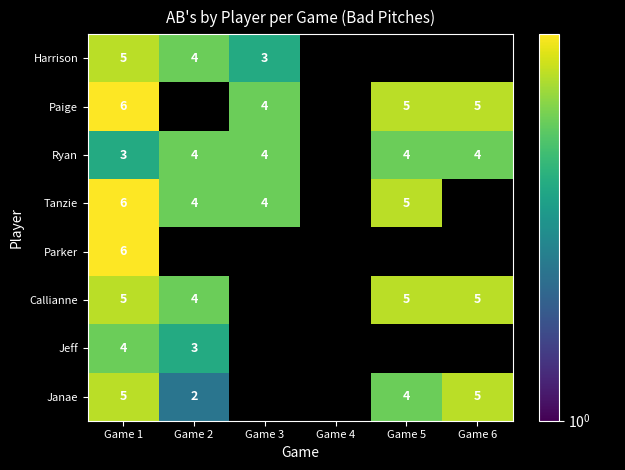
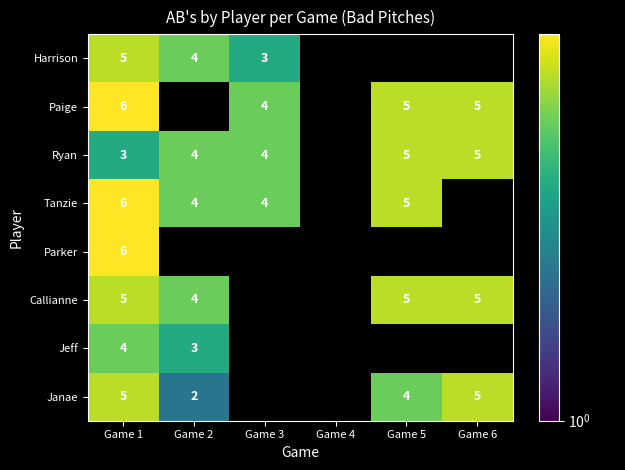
  {
    "Harrison": {
      "Game 1": 5,
      "Game 2": 4,
      "Game 3": 3
    },
    "Paige": {
      "Game 1": 6,
      "Game 3": 4,
      "Game 5": 5,
      "Game 6": 5
    },
    "Ryan": {
      "Game 1": 3,
      "Game 2": 4,
      "Game 3": 4,
-     "Game 5": 4,
-     "Game 6": 4
+     "Game 5": 5,
+     "Game 6": 5
    },
    "Tanzie": {
      "Game 1": 6,
      "Game 2": 4,
      "Game 3": 4,
      "Game 5": 5
    },
    "Parker": {
      "Game 1": 6
    },
    "Callianne": {
      "Game 1": 5,
      "Game 2": 4,
      "Game 5": 5,
      "Game 6": 5
    },
    "Jeff": {
      "Game 1": 4,
      "Game 2": 3
    },
    "Janae": {
      "Game 1": 5,
      "Game 2": 2,
      "Game 5": 4,
      "Game 6": 5
    }
  }
